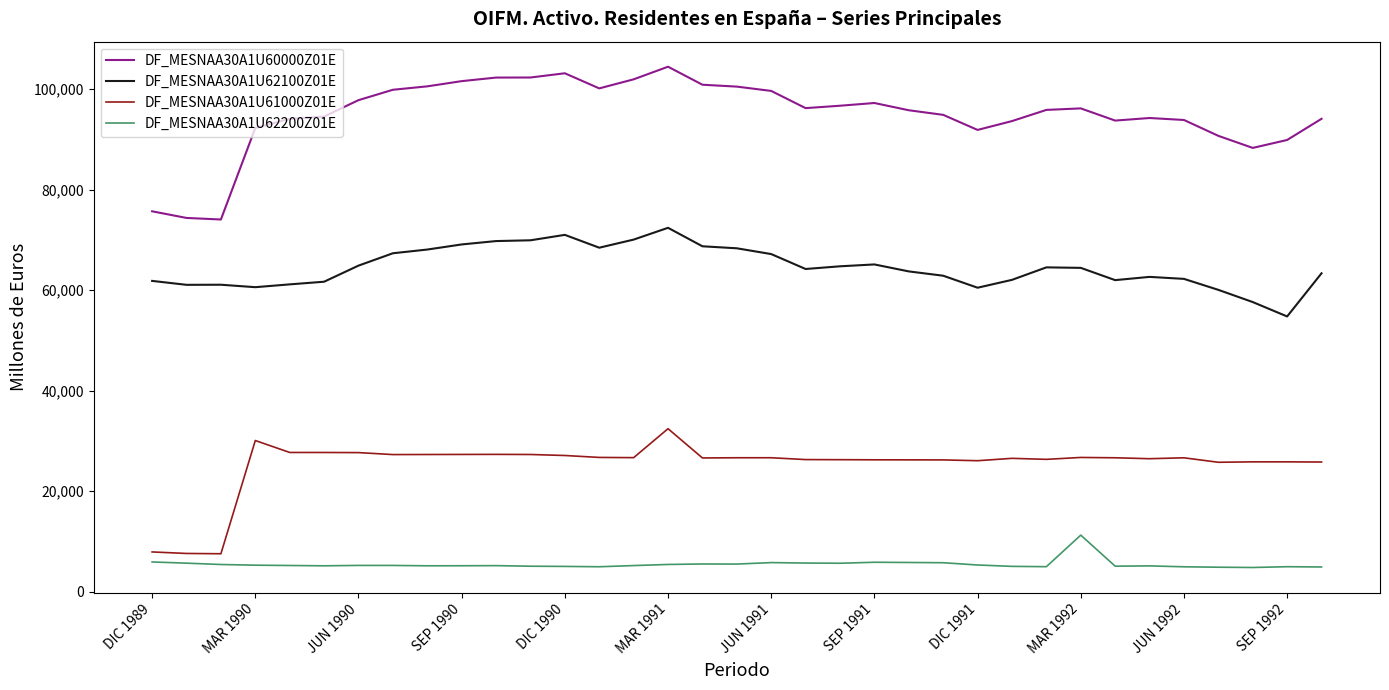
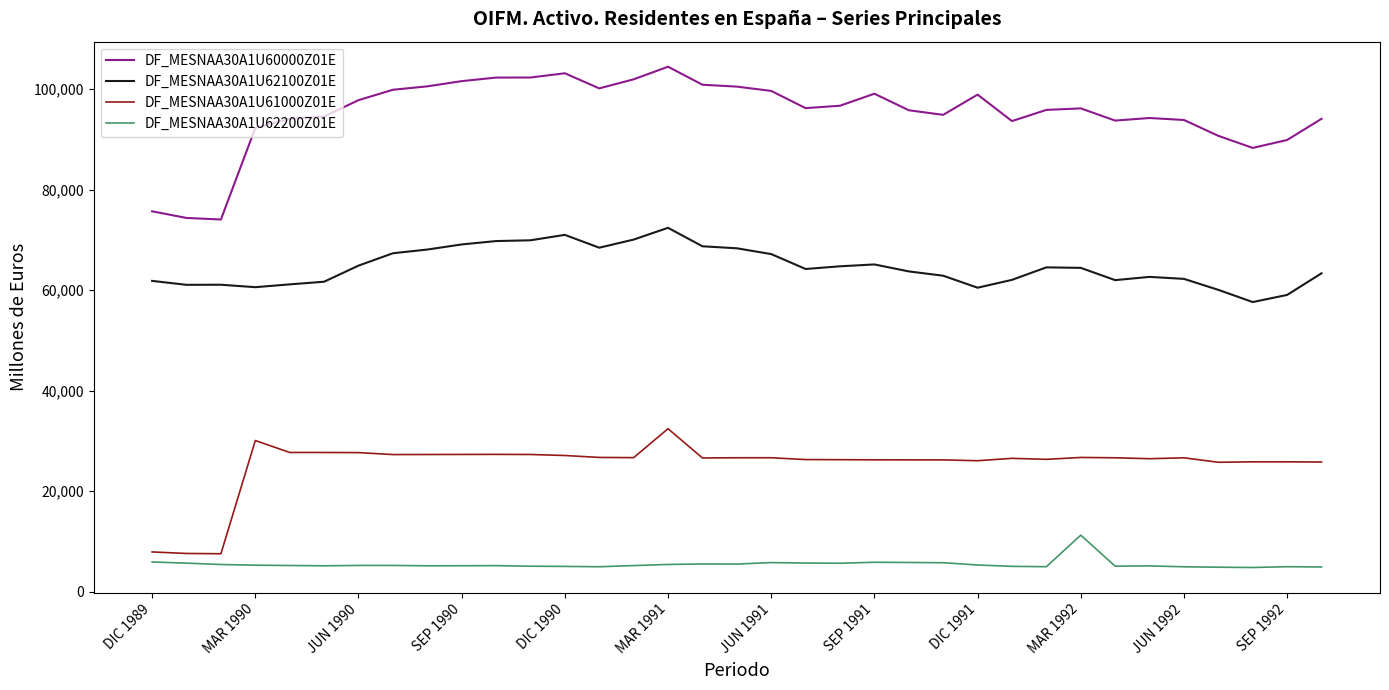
  {
    "DF_MESNAA30A1U60000Z01E": {
      "DIC 1989": "76,000",
      "JUN 1990": "98,000",
      "SEP 1990": "102,000",
      "DIC 1990": "103,000",
      "MAR 1991": "104,000",
      "JUN 1991": "100,000",
-     "SEP 1991": "97,000",
-     "DIC 1991": "92,000",
+     "SEP 1991": "99,000",
+     "DIC 1991": "99,000",
      "MAR 1992": "96,000",
      "JUN 1992": "94,000",
      "SEP 1992": "90,000"
    },
    "DF_MESNAA30A1U62100Z01E": {
      "DIC 1989": "62,000",
      "MAR 1990": "61,000",
      "JUN 1990": "65,000",
      "SEP 1990": "69,000",
      "DIC 1990": "71,000",
      "MAR 1991": "72,000",
      "JUN 1991": "67,000",
      "SEP 1991": "65,000",
      "DIC 1991": "60,000",
      "MAR 1992": "64,000",
      "JUN 1992": "62,000",
-     "SEP 1992": "55,000"
+     "SEP 1992": "59,000"
    },
    "DF_MESNAA30A1U61000Z01E": {
      "DIC 1989": "8,000",
      "MAR 1990": "30,000",
      "JUN 1990": "28,000",
      "SEP 1990": "27,000",
      "DIC 1990": "27,000",
      "MAR 1991": "32,000",
      "JUN 1991": "27,000",
      "SEP 1991": "26,000",
      "DIC 1991": "26,000",
      "MAR 1992": "27,000",
      "JUN 1992": "27,000",
      "SEP 1992": "26,000"
    },
    "DF_MESNAA30A1U62200Z01E": {
      "DIC 1989": "6,000",
      "MAR 1990": "5,000",
      "JUN 1990": "5,000",
      "SEP 1990": "5,000",
      "DIC 1990": "5,000",
      "MAR 1991": "5,000",
      "JUN 1991": "6,000",
      "SEP 1991": "6,000",
      "DIC 1991": "5,000",
      "MAR 1992": "11,000",
      "JUN 1992": "5,000",
      "SEP 1992": "5,000"
    }
  }
